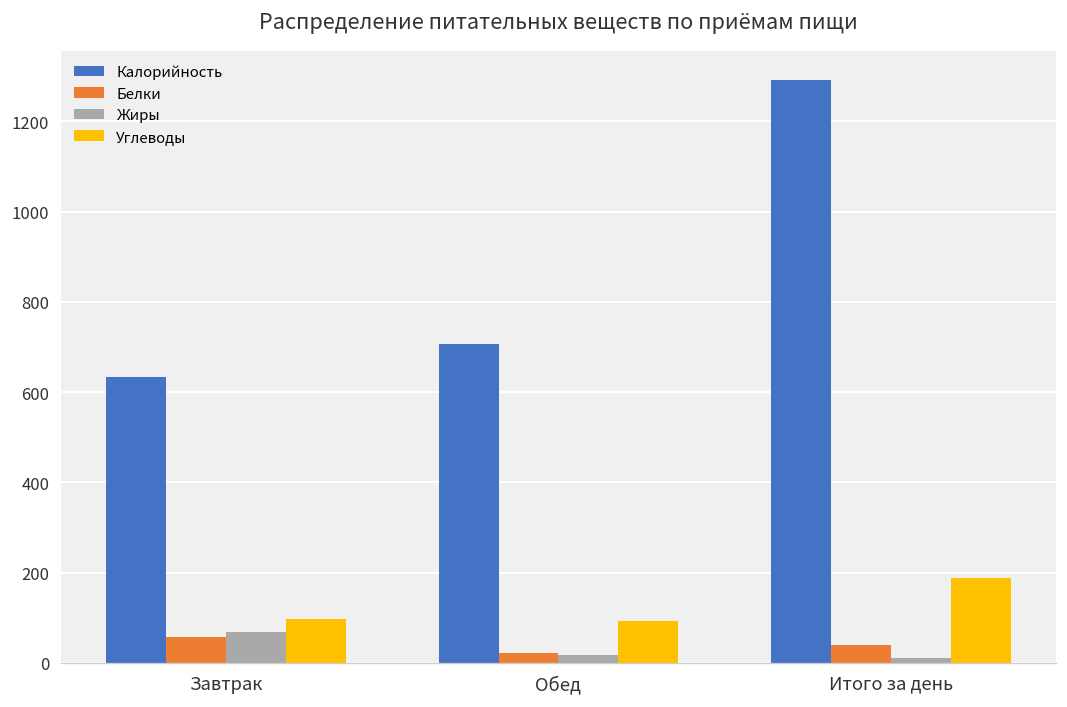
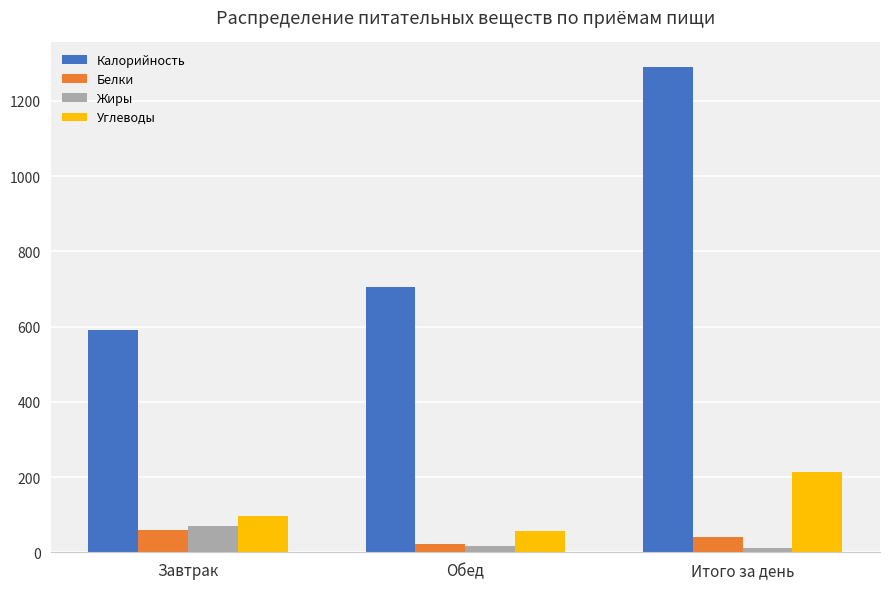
  {
    "Калорийность": {
-     "Завтрак": 630,
+     "Завтрак": 590,
      "Обед": 710,
      "Итого за день": 1290
    },
    "Белки": {
      "Завтрак": 60,
      "Обед": 20,
      "Итого за день": 40
    },
    "Жиры": {
      "Завтрак": 70,
      "Обед": 20,
      "Итого за день": 10
    },
    "Углеводы": {
      "Завтрак": 100,
-     "Обед": 90,
-     "Итого за день": 190
+     "Обед": 60,
+     "Итого за день": 210
    }
  }
